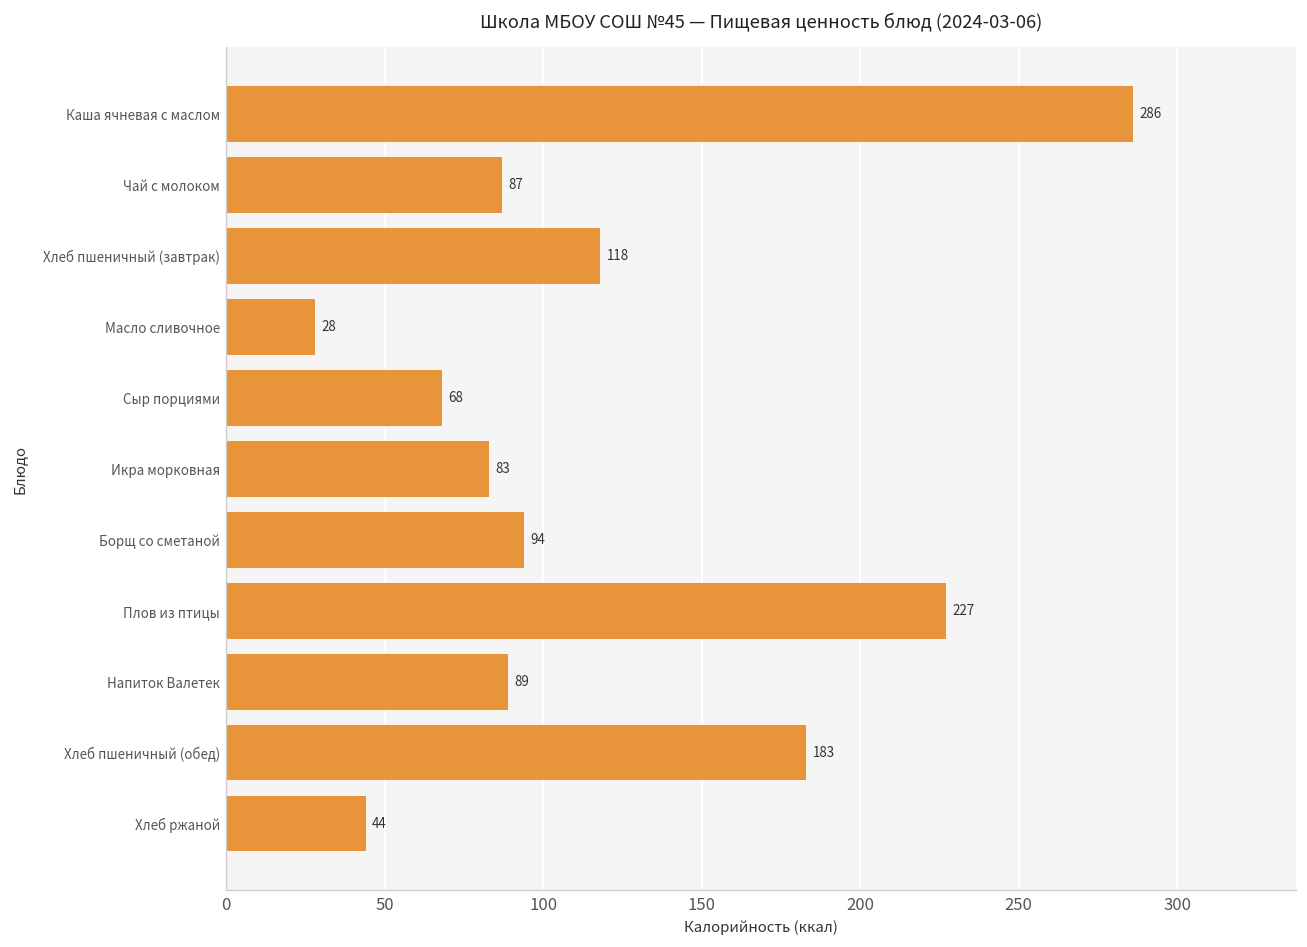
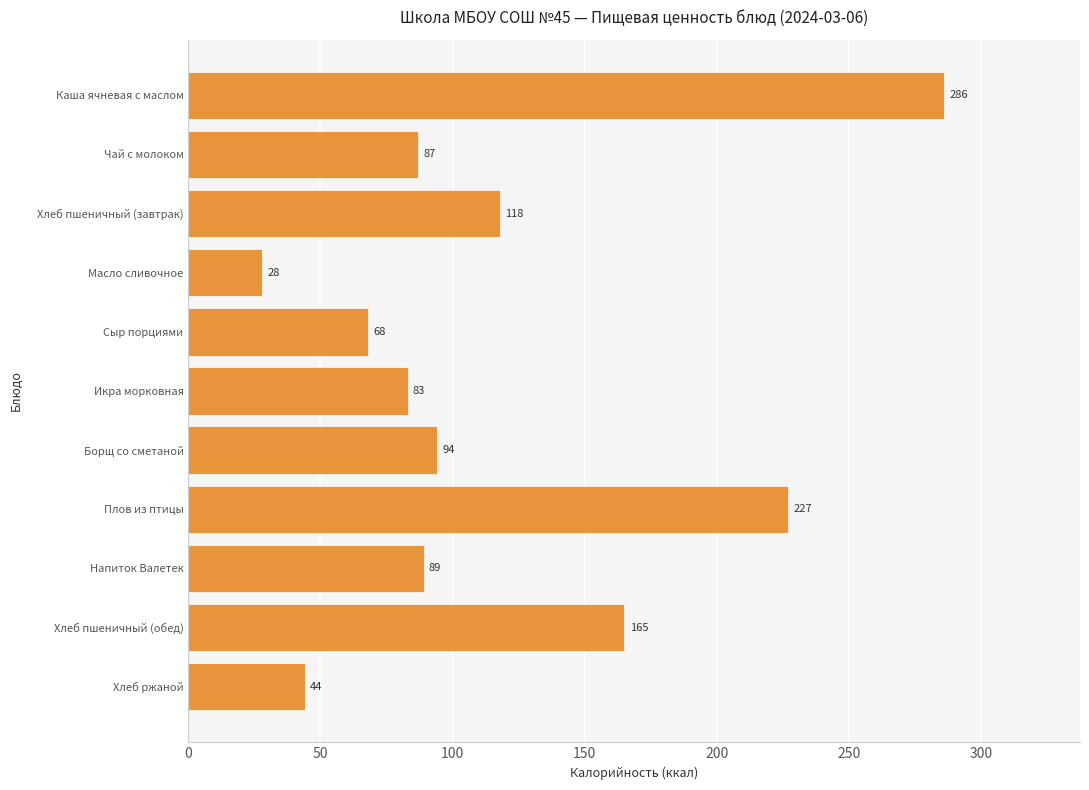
  {
    "Каша ячневая с маслом": 286,
    "Чай с молоком": 87,
    "Хлеб пшеничный (завтрак)": 118,
    "Масло сливочное": 28,
    "Сыр порциями": 68,
    "Икра морковная": 83,
    "Борщ со сметаной": 94,
    "Плов из птицы": 227,
    "Напиток Валетек": 89,
-   "Хлеб пшеничный (обед)": 183,
+   "Хлеб пшеничный (обед)": 165,
    "Хлеб ржаной": 44
  }
